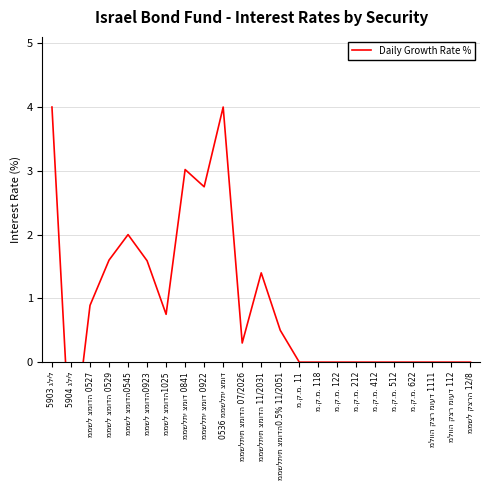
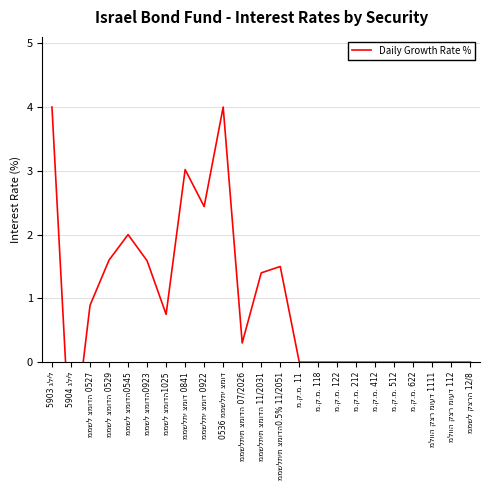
  {
    "5903 גליל": 4.0,
    "ממשל צמודה 0527": 0.9,
    "ממשל צמודה 0529": 1.6,
    "ממשל צמודה0545": 2.0,
    "ממשל צמודה0923": 1.6,
    "ממשל צמודה1025": 0.8,
    "ממשלתי צמוד 0841": 3.0,
-   "ממשלתי צמוד 0922": 2.8,
+   "ממשלתי צמוד 0922": 2.4,
    "0536 ממשלתי צמוד": 4.0,
    "ממשלתית צמודה 07/2026": 0.3,
    "ממשלתית צמודה 11/2031": 1.4,
-   "ממשלתית צמודה0.5% 11/2051": 0.5,
+   "ממשלתית צמודה0.5% 11/2051": 1.5,
    "מ.ק.מ. 11": 0.0,
    "מ.ק.מ. 118": 0.0,
    "מ.ק.מ. 122": 0.0,
    "מ.ק.מ. 212": 0.0,
    "מ.ק.מ. 412": 0.0,
    "מ.ק.מ. 512": 0.0,
    "מ.ק.מ. 622": 0.0,
    "מלווה קצר מועד 1111": 0.0,
    "מלווה קצר מועד 112": 0.0,
    "ממשל קצרה 12/8": 0.0
  }
